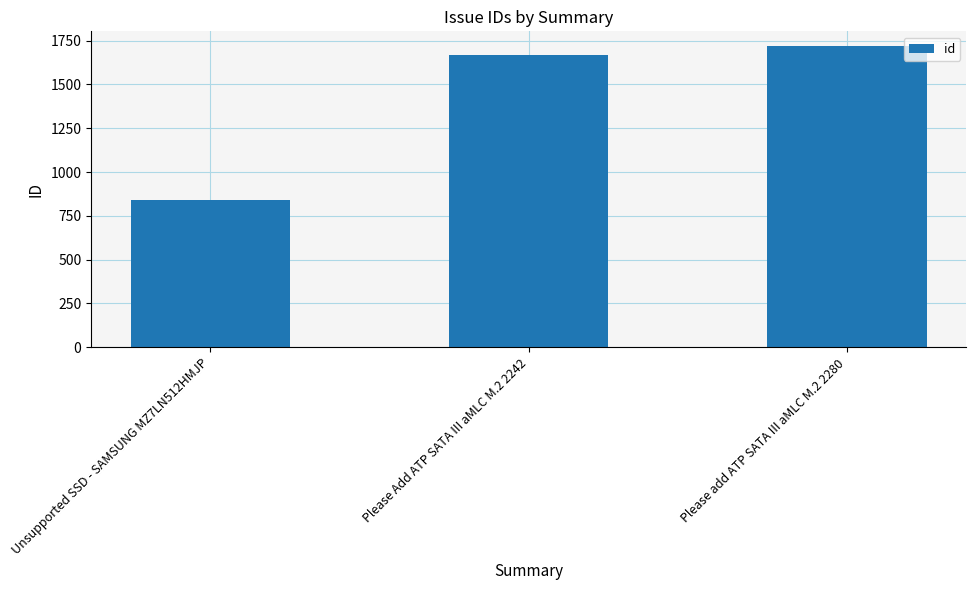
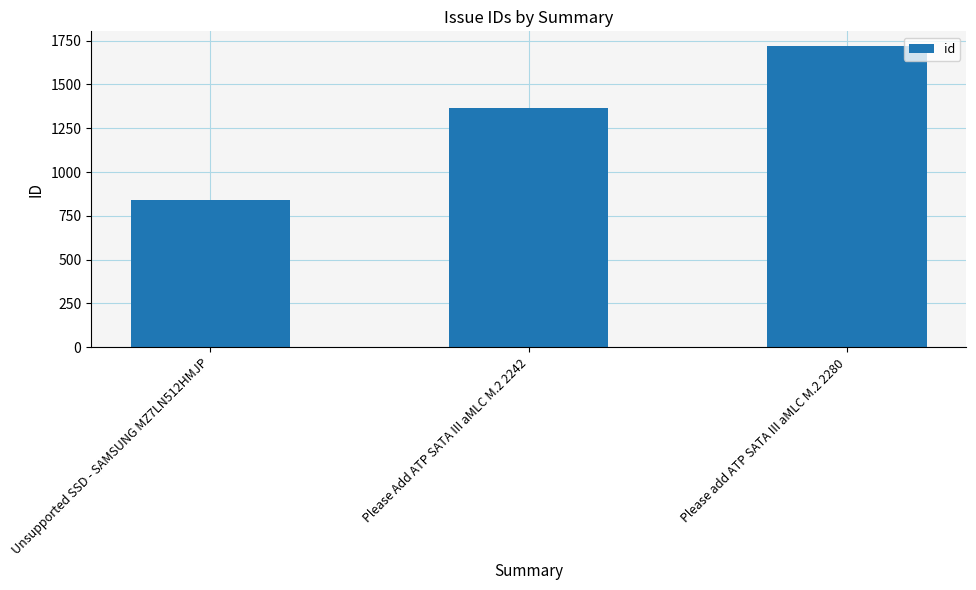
  {
    "Unsupported SSD - SAMSUNG MZ7LN512HMJP": 840,
-   "Please Add ATP SATA III aMLC M.2 2242": 1670,
+   "Please Add ATP SATA III aMLC M.2 2242": 1370,
    "Please add ATP SATA III aMLC M.2 2280": 1720
  }
